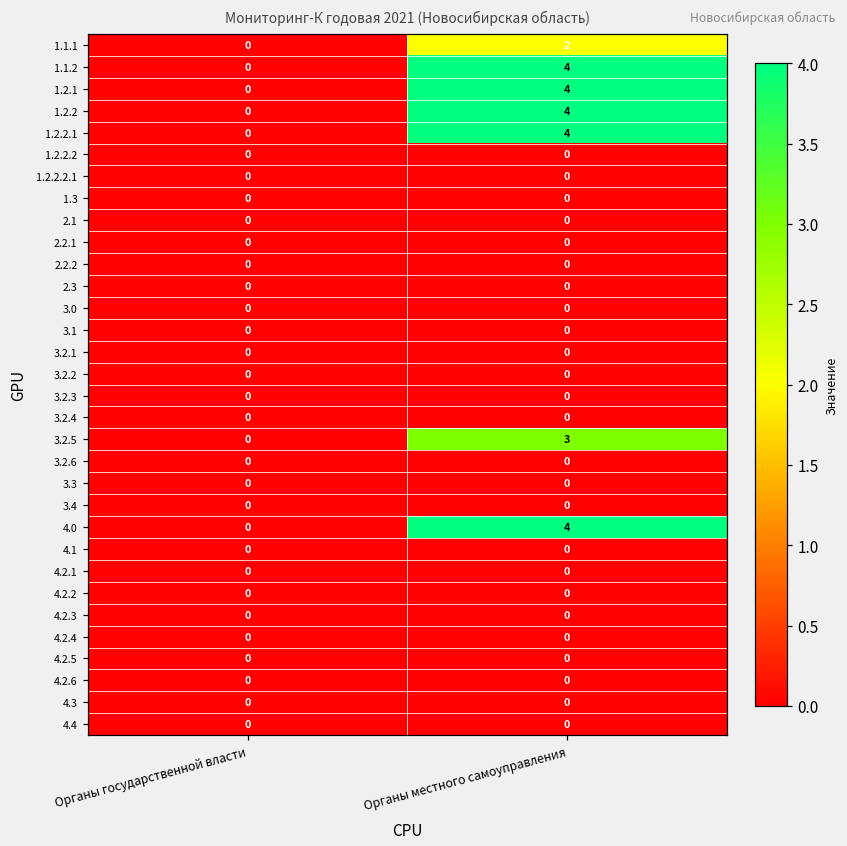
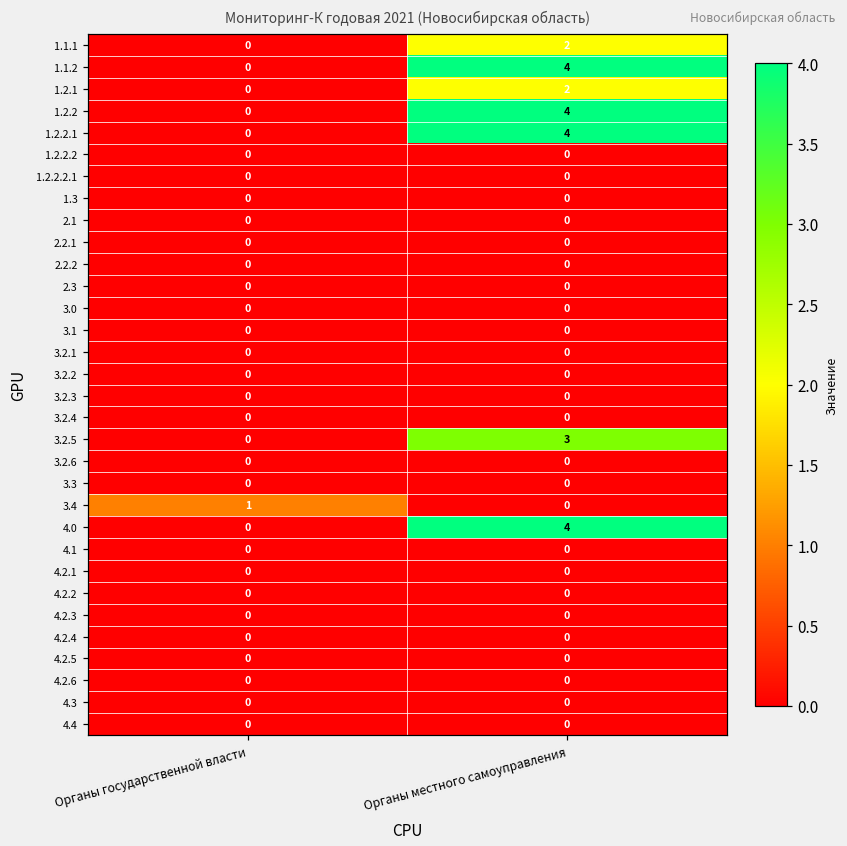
  {
    "1.1.1": {
      "Органы государственной власти": 0,
      "Органы местного самоуправления": 2
    },
    "1.1.2": {
      "Органы государственной власти": 0,
      "Органы местного самоуправления": 4
    },
    "1.2.1": {
      "Органы государственной власти": 0,
-     "Органы местного самоуправления": 4
+     "Органы местного самоуправления": 2
    },
    "1.2.2": {
      "Органы государственной власти": 0,
      "Органы местного самоуправления": 4
    },
    "1.2.2.1": {
      "Органы государственной власти": 0,
      "Органы местного самоуправления": 4
    },
    "1.2.2.2": {
      "Органы государственной власти": 0,
      "Органы местного самоуправления": 0
    },
    "1.2.2.2.1": {
      "Органы государственной власти": 0,
      "Органы местного самоуправления": 0
    },
    "1.3": {
      "Органы государственной власти": 0,
      "Органы местного самоуправления": 0
    },
    "2.1": {
      "Органы государственной власти": 0,
      "Органы местного самоуправления": 0
    },
    "2.2.1": {
      "Органы государственной власти": 0,
      "Органы местного самоуправления": 0
    },
    "2.2.2": {
      "Органы государственной власти": 0,
      "Органы местного самоуправления": 0
    },
    "2.3": {
      "Органы государственной власти": 0,
      "Органы местного самоуправления": 0
    },
    "3.0": {
      "Органы государственной власти": 0,
      "Органы местного самоуправления": 0
    },
    "3.1": {
      "Органы государственной власти": 0,
      "Органы местного самоуправления": 0
    },
    "3.2.1": {
      "Органы государственной власти": 0,
      "Органы местного самоуправления": 0
    },
    "3.2.2": {
      "Органы государственной власти": 0,
      "Органы местного самоуправления": 0
    },
    "3.2.3": {
      "Органы государственной власти": 0,
      "Органы местного самоуправления": 0
    },
    "3.2.4": {
      "Органы государственной власти": 0,
      "Органы местного самоуправления": 0
    },
    "3.2.5": {
      "Органы государственной власти": 0,
      "Органы местного самоуправления": 3
    },
    "3.2.6": {
      "Органы государственной власти": 0,
      "Органы местного самоуправления": 0
    },
    "3.3": {
      "Органы государственной власти": 0,
      "Органы местного самоуправления": 0
    },
    "3.4": {
-     "Органы государственной власти": 0,
+     "Органы государственной власти": 1,
      "Органы местного самоуправления": 0
    },
    "4.0": {
      "Органы государственной власти": 0,
      "Органы местного самоуправления": 4
    },
    "4.1": {
      "Органы государственной власти": 0,
      "Органы местного самоуправления": 0
    },
    "4.2.1": {
      "Органы государственной власти": 0,
      "Органы местного самоуправления": 0
    },
    "4.2.2": {
      "Органы государственной власти": 0,
      "Органы местного самоуправления": 0
    },
    "4.2.3": {
      "Органы государственной власти": 0,
      "Органы местного самоуправления": 0
    },
    "4.2.4": {
      "Органы государственной власти": 0,
      "Органы местного самоуправления": 0
    },
    "4.2.5": {
      "Органы государственной власти": 0,
      "Органы местного самоуправления": 0
    },
    "4.2.6": {
      "Органы государственной власти": 0,
      "Органы местного самоуправления": 0
    },
    "4.3": {
      "Органы государственной власти": 0,
      "Органы местного самоуправления": 0
    },
    "4.4": {
      "Органы государственной власти": 0,
      "Органы местного самоуправления": 0
    }
  }
